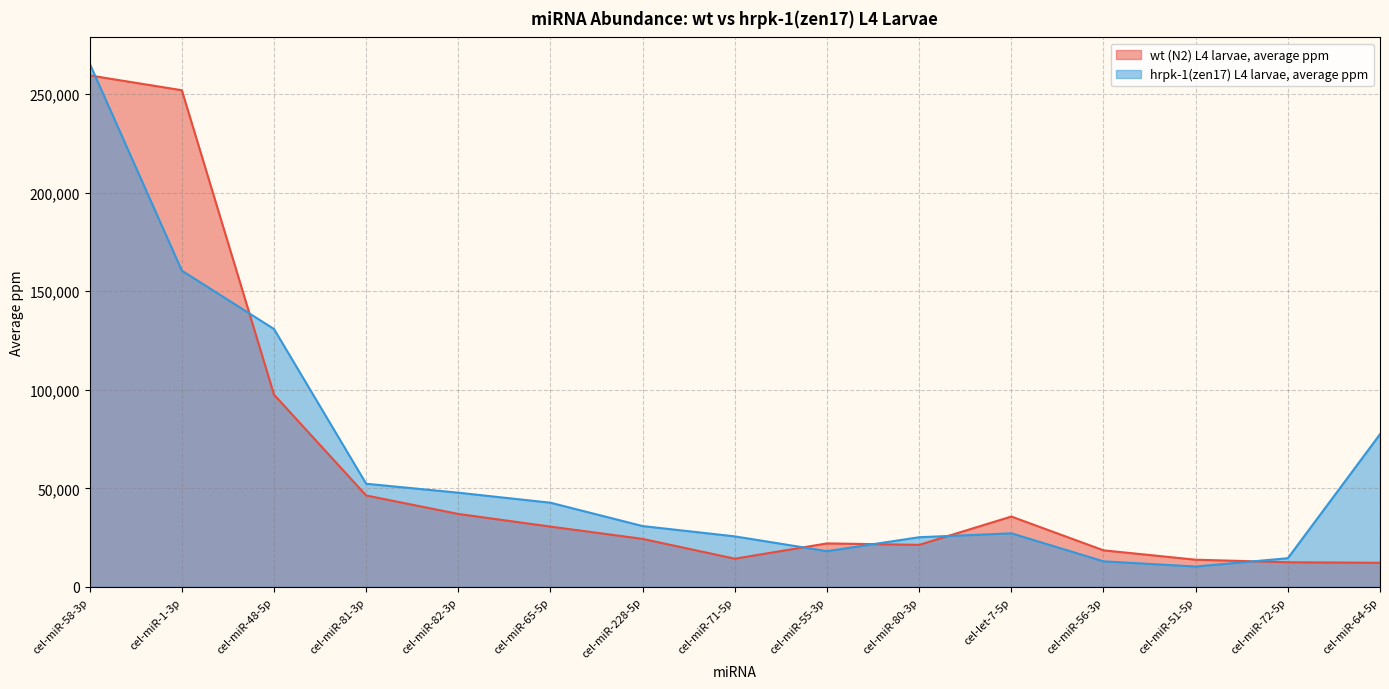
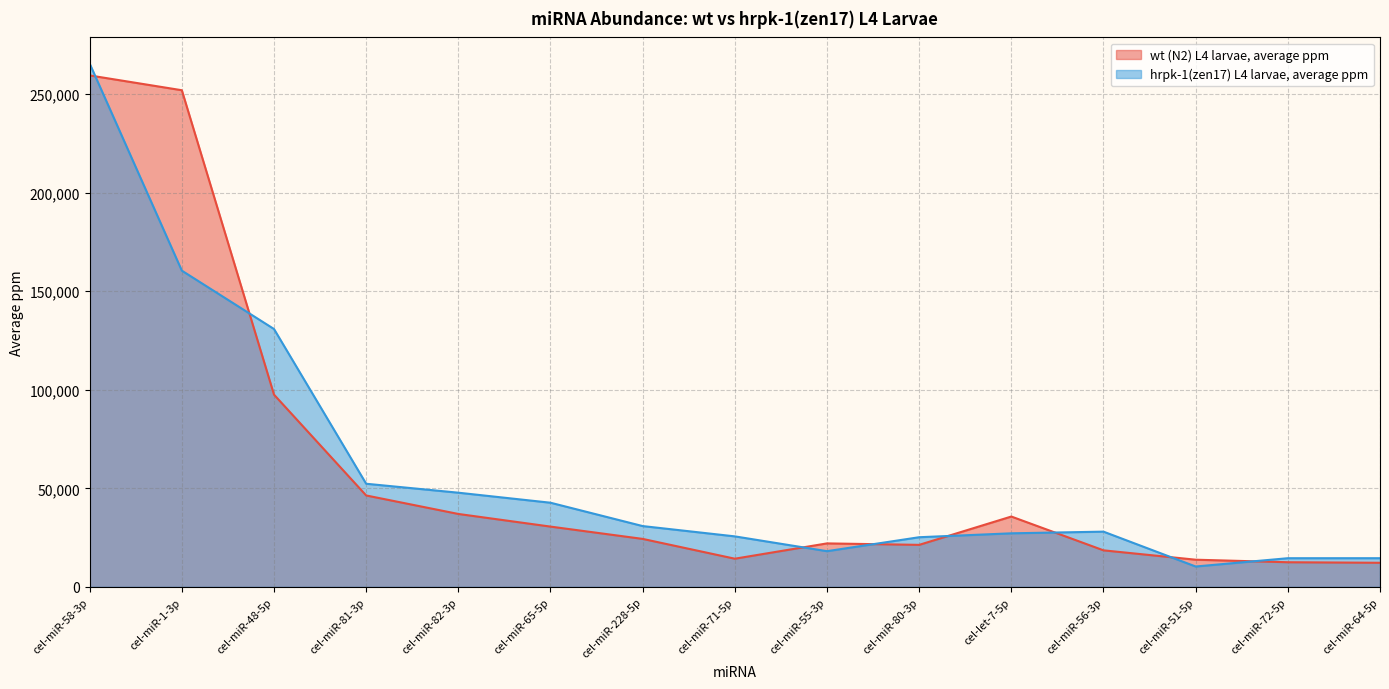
  {
    "wt (N2) L4 larvae, average ppm": {
      "cel-miR-58-3p": "259,000",
      "cel-miR-1-3p": "252,000",
      "cel-miR-48-5p": "98,000",
      "cel-miR-81-3p": "46,000",
      "cel-miR-82-3p": "37,000",
      "cel-miR-65-5p": "31,000",
      "cel-miR-228-5p": "24,000",
      "cel-miR-71-5p": "14,000",
      "cel-miR-55-3p": "22,000",
      "cel-miR-80-3p": "21,000",
      "cel-let-7-5p": "36,000",
      "cel-miR-56-3p": "19,000",
      "cel-miR-51-5p": "14,000",
      "cel-miR-72-5p": "13,000",
      "cel-miR-64-5p": "12,000"
    },
    "hrpk-1(zen17) L4 larvae, average ppm": {
      "cel-miR-58-3p": "265,000",
      "cel-miR-1-3p": "160,000",
      "cel-miR-48-5p": "131,000",
      "cel-miR-81-3p": "52,000",
      "cel-miR-82-3p": "48,000",
      "cel-miR-65-5p": "43,000",
      "cel-miR-228-5p": "31,000",
      "cel-miR-71-5p": "26,000",
      "cel-miR-55-3p": "18,000",
      "cel-miR-80-3p": "25,000",
      "cel-let-7-5p": "27,000",
-     "cel-miR-56-3p": "13,000",
+     "cel-miR-56-3p": "28,000",
      "cel-miR-51-5p": "10,000",
      "cel-miR-72-5p": "15,000",
-     "cel-miR-64-5p": "77,000"
+     "cel-miR-64-5p": "15,000"
    }
  }
